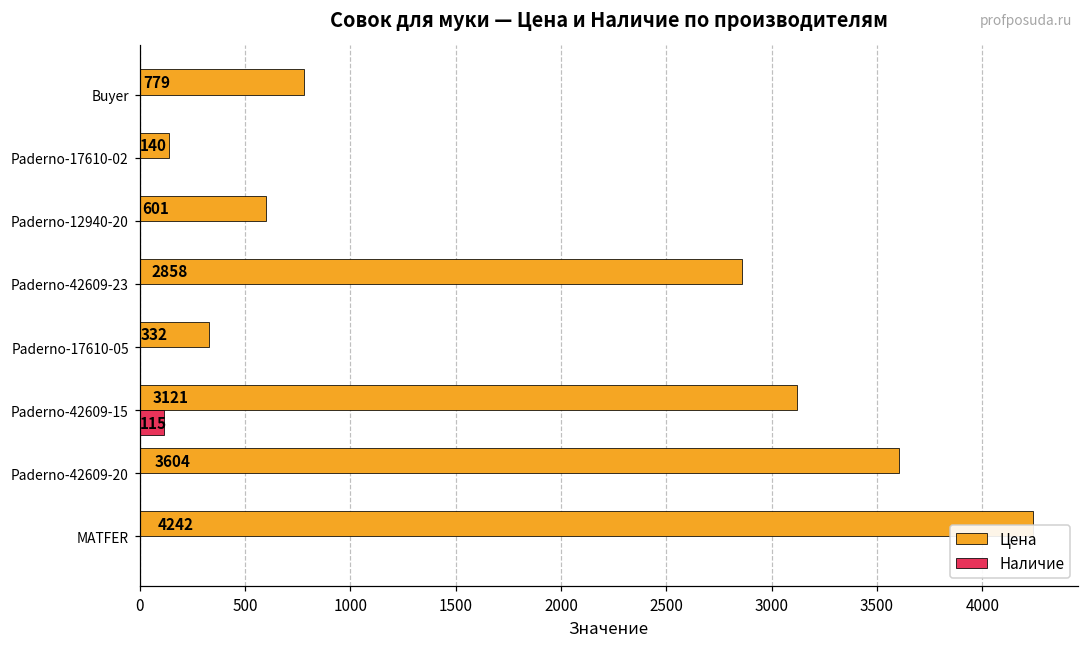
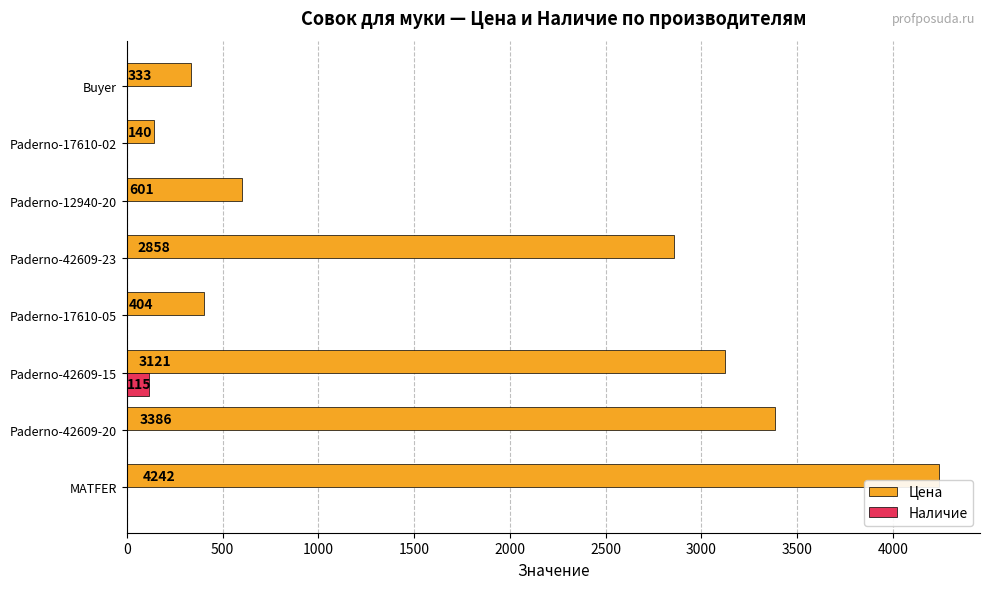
  {
    "Цена": {
-     "Buyer": 779,
+     "Buyer": 333,
      "Paderno-17610-02": 140,
      "Paderno-12940-20": 601,
      "Paderno-42609-23": 2858,
-     "Paderno-17610-05": 332,
+     "Paderno-17610-05": 404,
      "Paderno-42609-15": 3121,
-     "Paderno-42609-20": 3604,
+     "Paderno-42609-20": 3386,
      "MATFER": 4242
    },
    "Наличие": {
      "Paderno-42609-15": 115
    }
  }
